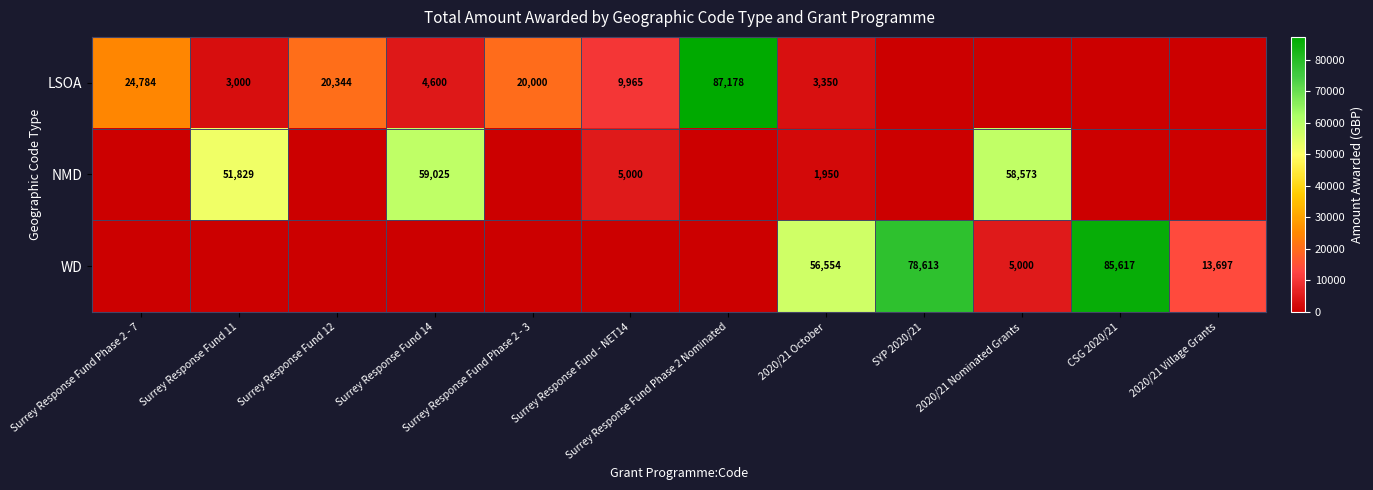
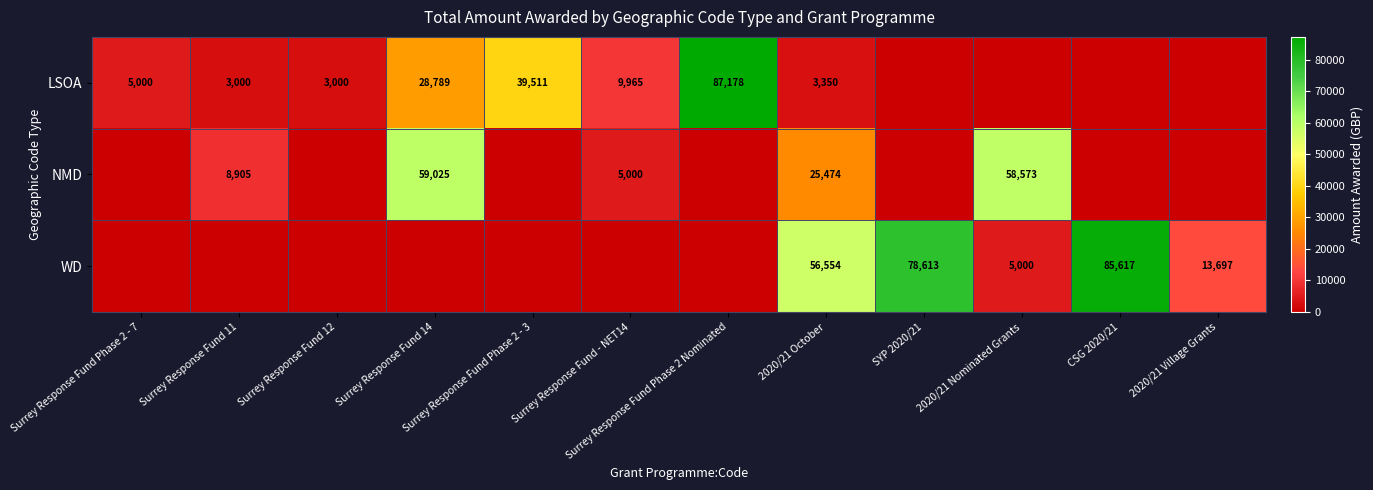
  {
    "LSOA": {
-     "Surrey Response Fund Phase 2 - 7": "24,784",
+     "Surrey Response Fund Phase 2 - 7": "5,000",
      "Surrey Response Fund 11": "3,000",
-     "Surrey Response Fund 12": "20,344",
-     "Surrey Response Fund 14": "4,600",
-     "Surrey Response Fund Phase 2 - 3": "20,000",
+     "Surrey Response Fund 12": "3,000",
+     "Surrey Response Fund 14": "28,789",
+     "Surrey Response Fund Phase 2 - 3": "39,511",
      "Surrey Response Fund - NET14": "9,965",
      "Surrey Response Fund Phase 2 Nominated": "87,178",
      "2020/21 October": "3,350"
    },
    "NMD": {
-     "Surrey Response Fund 11": "51,829",
+     "Surrey Response Fund 11": "8,905",
      "Surrey Response Fund 14": "59,025",
      "Surrey Response Fund - NET14": "5,000",
-     "2020/21 October": "1,950",
+     "2020/21 October": "25,474",
      "2020/21 Nominated Grants": "58,573"
    },
    "WD": {
      "2020/21 October": "56,554",
      "SYP 2020/21": "78,613",
      "2020/21 Nominated Grants": "5,000",
      "CSG 2020/21": "85,617",
      "2020/21 Village Grants": "13,697"
    }
  }
